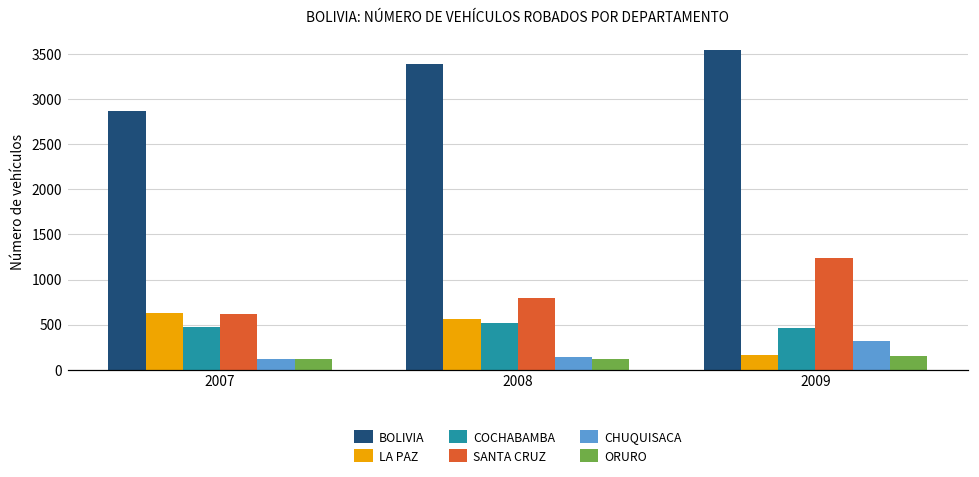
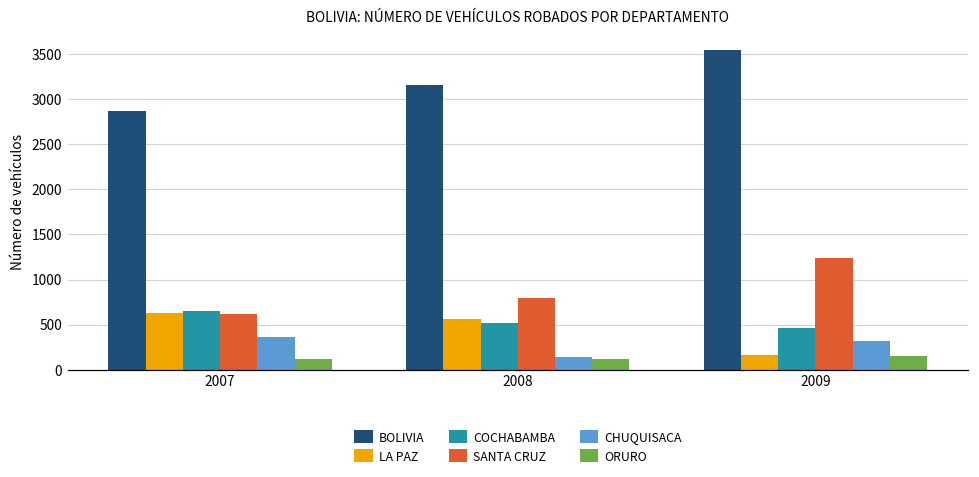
  {
    "BOLIVIA": {
      "2007": 2900,
-     "2008": 3400,
+     "2008": 3200,
      "2009": 3500
    },
    "LA PAZ": {
      "2007": 600,
      "2008": 600,
      "2009": 200
    },
    "COCHABAMBA": {
-     "2007": 500,
+     "2007": 600,
      "2008": 500,
      "2009": 500
    },
    "SANTA CRUZ": {
      "2007": 600,
      "2008": 800,
      "2009": 1200
    },
    "CHUQUISACA": {
-     "2007": 100,
+     "2007": 400,
      "2008": 100,
      "2009": 300
    },
    "ORURO": {
      "2007": 100,
      "2008": 100,
      "2009": 200
    }
  }
